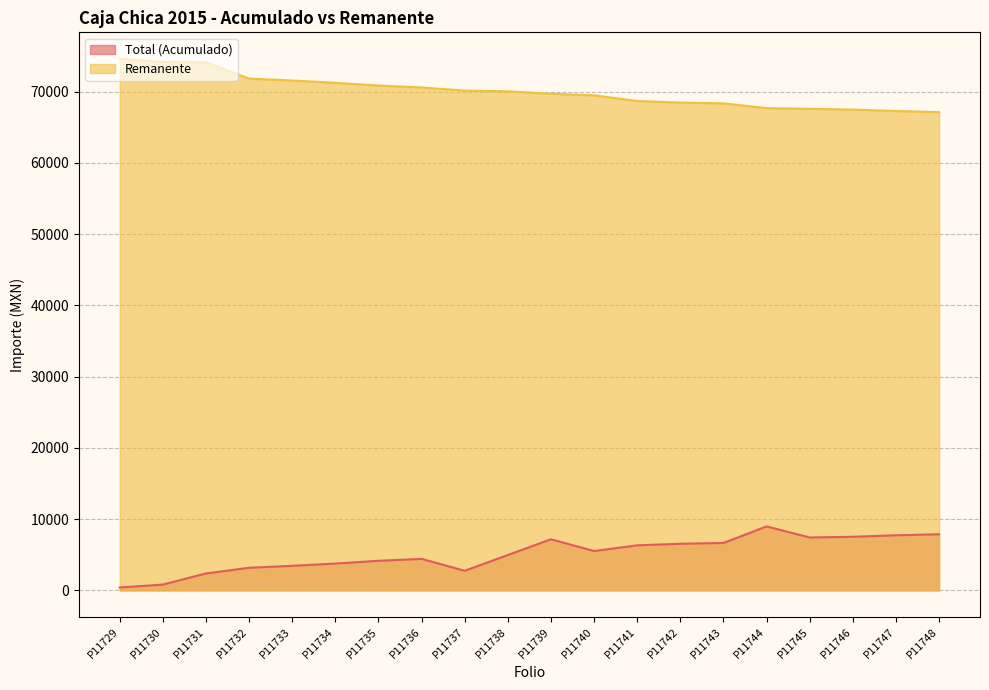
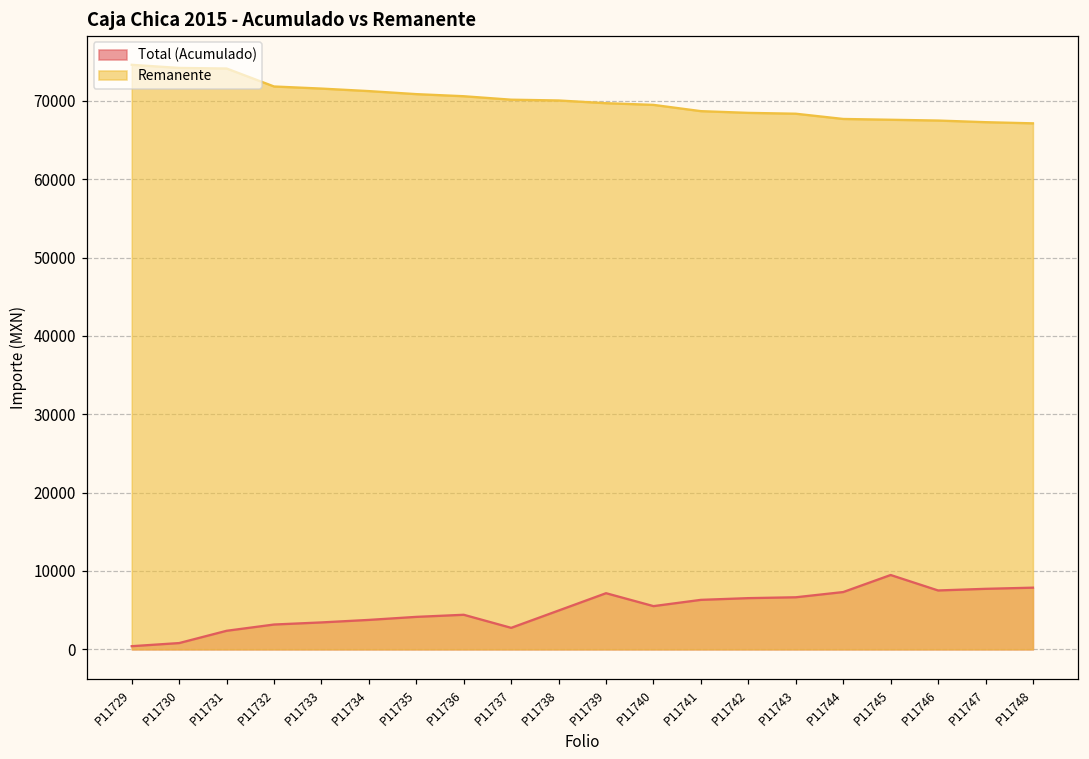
  {
    "Total (Acumulado)": {
      "P11729": 0,
      "P11730": 1000,
      "P11731": 2000,
      "P11732": 3000,
      "P11733": 3000,
      "P11734": 4000,
      "P11735": 4000,
      "P11736": 4000,
      "P11737": 3000,
      "P11738": 5000,
      "P11739": 7000,
      "P11740": 6000,
      "P11741": 6000,
      "P11742": 7000,
      "P11743": 7000,
-     "P11744": 9000,
-     "P11745": 7000,
+     "P11744": 7000,
+     "P11745": 9000,
      "P11746": 8000,
      "P11747": 8000,
      "P11748": 8000
    },
    "Remanente": {
      "P11732": 72000,
      "P11733": 72000,
      "P11734": 71000,
      "P11735": 71000,
      "P11736": 71000,
      "P11737": 70000,
      "P11738": 70000,
      "P11739": 70000,
      "P11740": 69000,
      "P11741": 69000,
      "P11742": 68000,
      "P11743": 68000,
      "P11744": 68000,
      "P11745": 68000,
      "P11746": 67000,
      "P11747": 67000,
      "P11748": 67000
    }
  }
